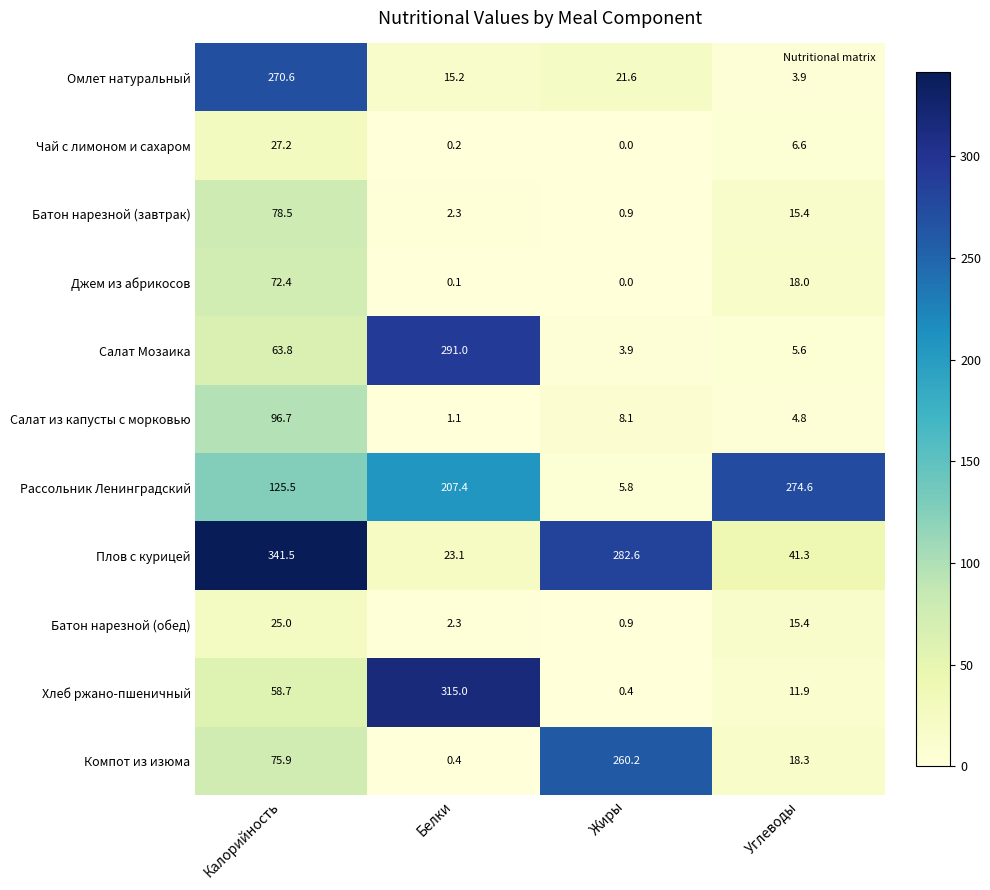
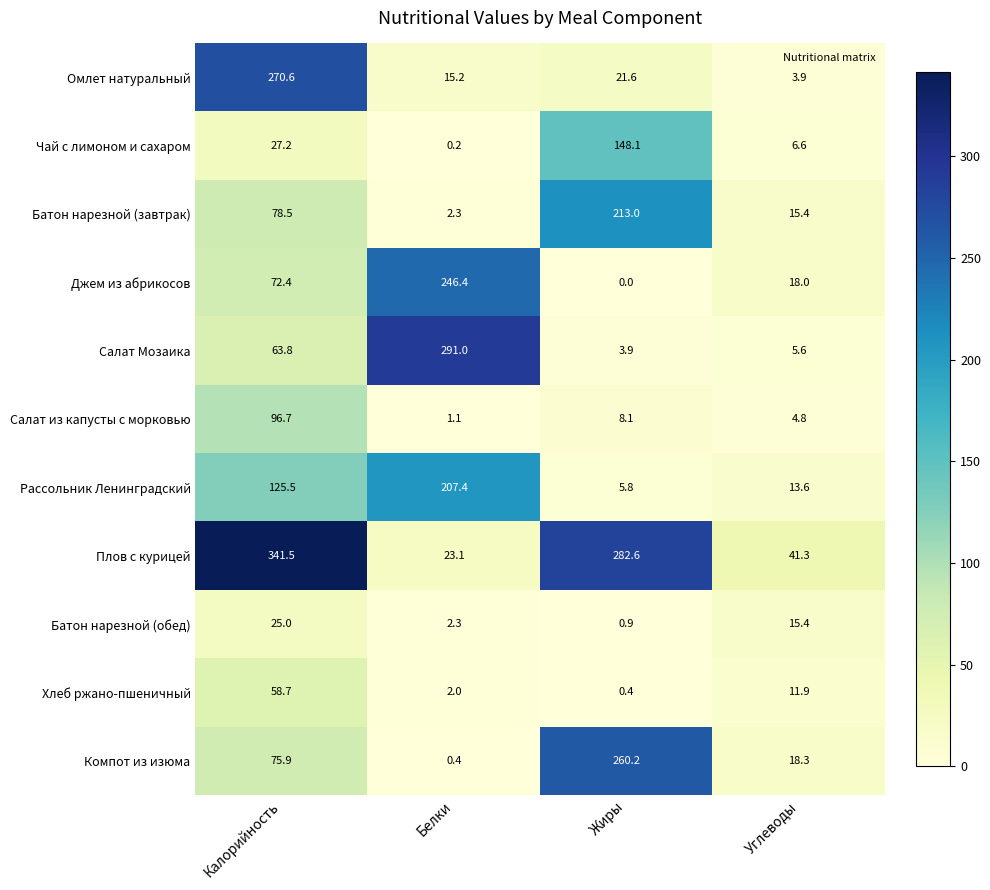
  {
    "Омлет натуральный": {
      "Калорийность": 270.6,
      "Белки": 15.2,
      "Жиры": 21.6,
      "Углеводы": 3.9
    },
    "Чай с лимоном и сахаром": {
      "Калорийность": 27.2,
      "Белки": 0.2,
-     "Жиры": 0.0,
+     "Жиры": 148.1,
      "Углеводы": 6.6
    },
    "Батон нарезной (завтрак)": {
      "Калорийность": 78.5,
      "Белки": 2.3,
-     "Жиры": 0.9,
+     "Жиры": 213.0,
      "Углеводы": 15.4
    },
    "Джем из абрикосов": {
      "Калорийность": 72.4,
-     "Белки": 0.1,
+     "Белки": 246.4,
      "Жиры": 0.0,
      "Углеводы": 18.0
    },
    "Салат Мозаика": {
      "Калорийность": 63.8,
      "Белки": 291.0,
      "Жиры": 3.9,
      "Углеводы": 5.6
    },
    "Салат из капусты с морковью": {
      "Калорийность": 96.7,
      "Белки": 1.1,
      "Жиры": 8.1,
      "Углеводы": 4.8
    },
    "Рассольник Ленинградский": {
      "Калорийность": 125.5,
      "Белки": 207.4,
      "Жиры": 5.8,
-     "Углеводы": 274.6
+     "Углеводы": 13.6
    },
    "Плов с курицей": {
      "Калорийность": 341.5,
      "Белки": 23.1,
      "Жиры": 282.6,
      "Углеводы": 41.3
    },
    "Батон нарезной (обед)": {
      "Калорийность": 25.0,
      "Белки": 2.3,
      "Жиры": 0.9,
      "Углеводы": 15.4
    },
    "Хлеб ржано-пшеничный": {
      "Калорийность": 58.7,
-     "Белки": 315.0,
+     "Белки": 2.0,
      "Жиры": 0.4,
      "Углеводы": 11.9
    },
    "Компот из изюма": {
      "Калорийность": 75.9,
      "Белки": 0.4,
      "Жиры": 260.2,
      "Углеводы": 18.3
    }
  }
